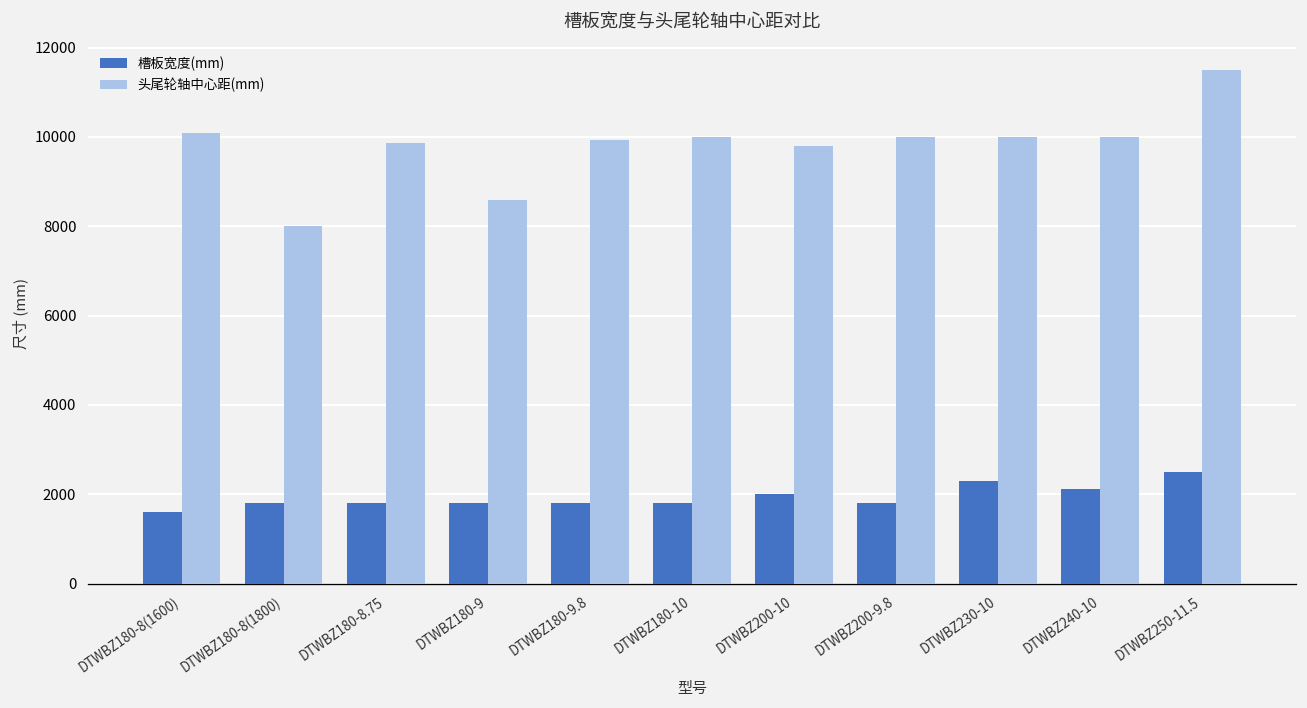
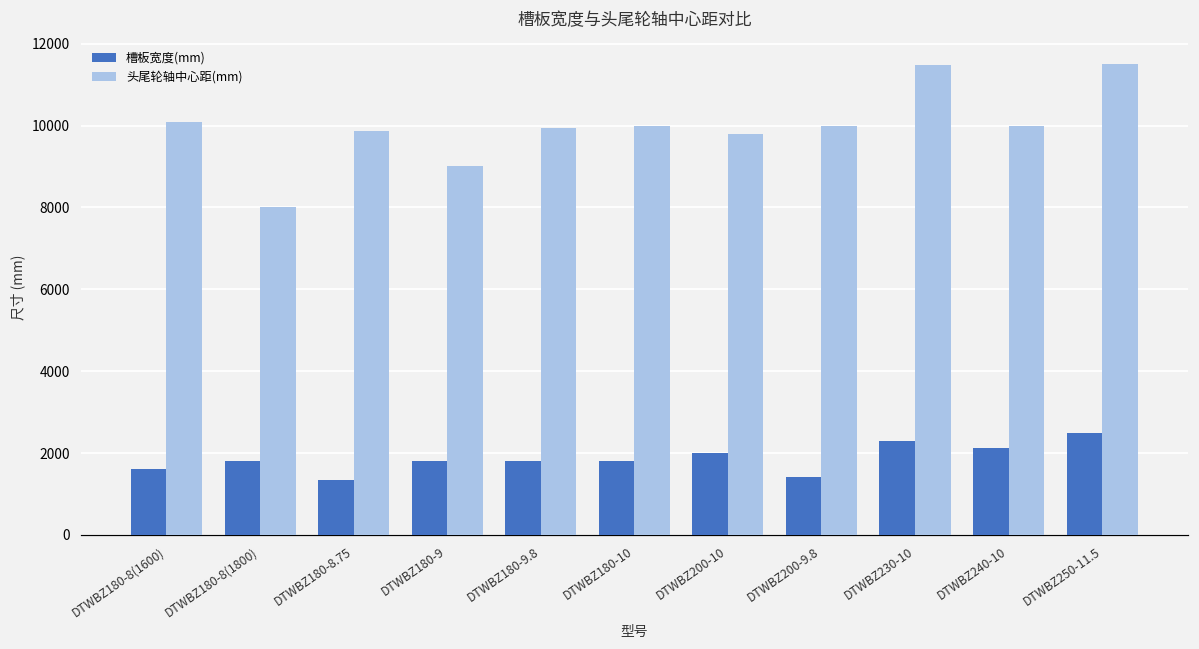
  {
    "槽板宽度(mm)": {
      "DTWBZ180-8(1600)": 1600,
      "DTWBZ180-8(1800)": 1800,
-     "DTWBZ180-8.75": 1800,
+     "DTWBZ180-8.75": 1300,
      "DTWBZ180-9": 1800,
      "DTWBZ180-9.8": 1800,
      "DTWBZ180-10": 1800,
      "DTWBZ200-10": 2000,
-     "DTWBZ200-9.8": 1800,
+     "DTWBZ200-9.8": 1400,
      "DTWBZ230-10": 2300,
      "DTWBZ240-10": 2100,
      "DTWBZ250-11.5": 2500
    },
    "头尾轮轴中心距(mm)": {
      "DTWBZ180-8(1600)": 10100,
      "DTWBZ180-8(1800)": 8000,
      "DTWBZ180-8.75": 9900,
-     "DTWBZ180-9": 8600,
+     "DTWBZ180-9": 9000,
      "DTWBZ180-9.8": 9900,
      "DTWBZ180-10": 10000,
      "DTWBZ200-10": 9800,
      "DTWBZ200-9.8": 10000,
-     "DTWBZ230-10": 10000,
+     "DTWBZ230-10": 11500,
      "DTWBZ240-10": 10000,
      "DTWBZ250-11.5": 11500
    }
  }
